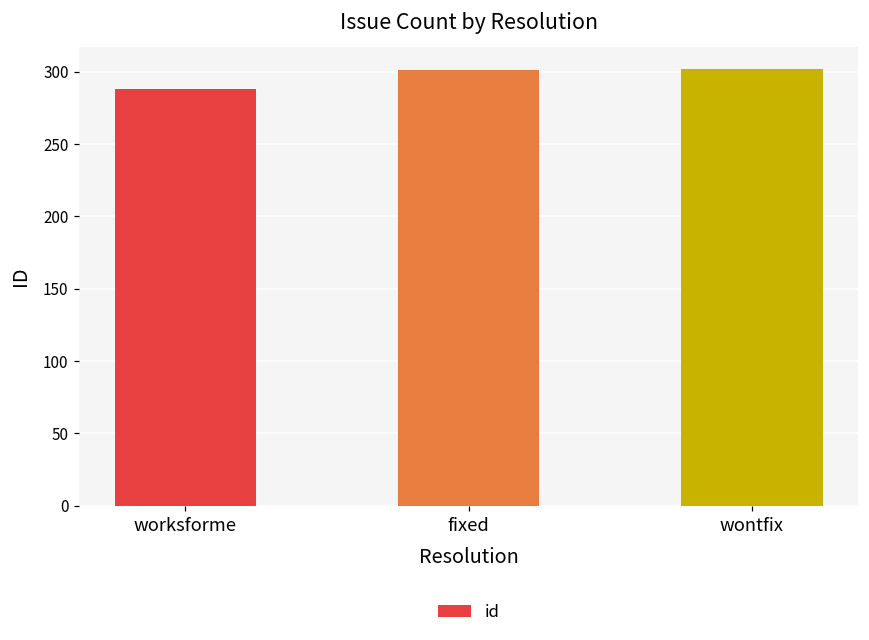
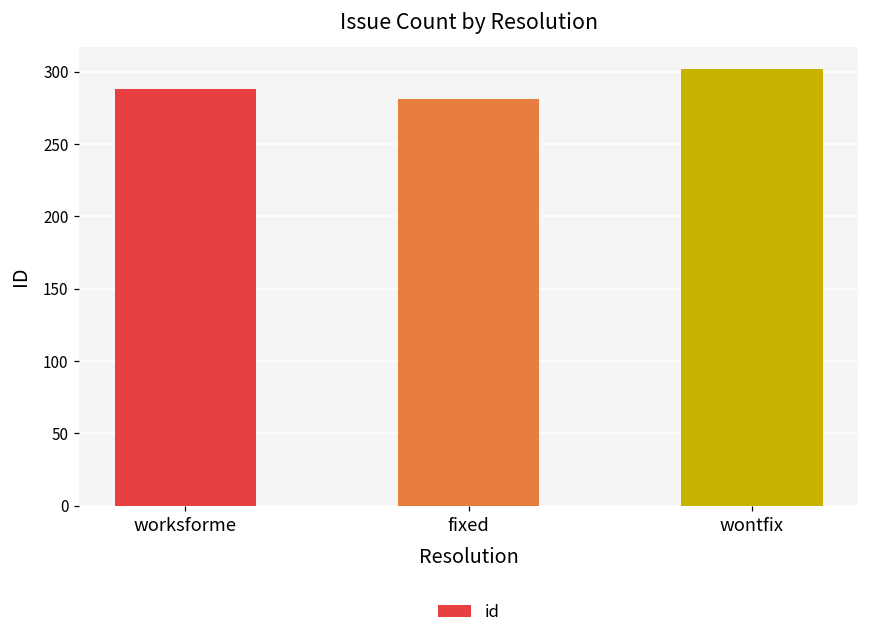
  {
    "worksforme": 288,
-   "fixed": 301,
+   "fixed": 281,
    "wontfix": 302
  }
